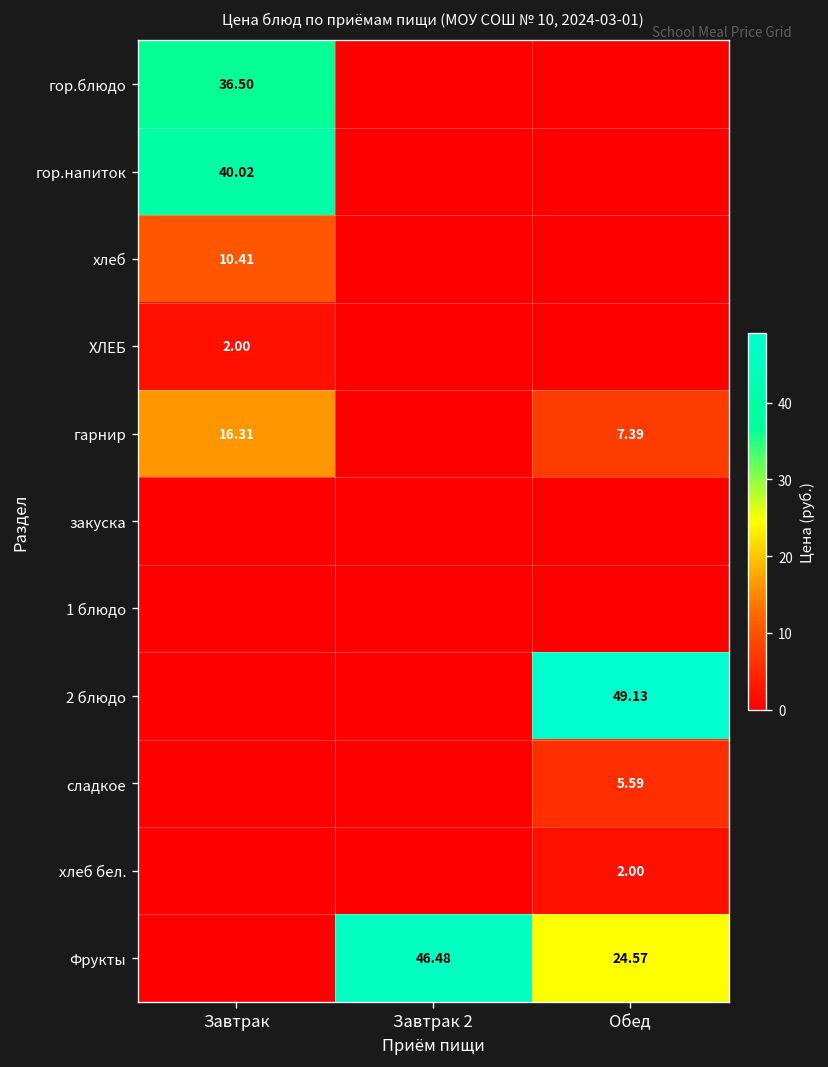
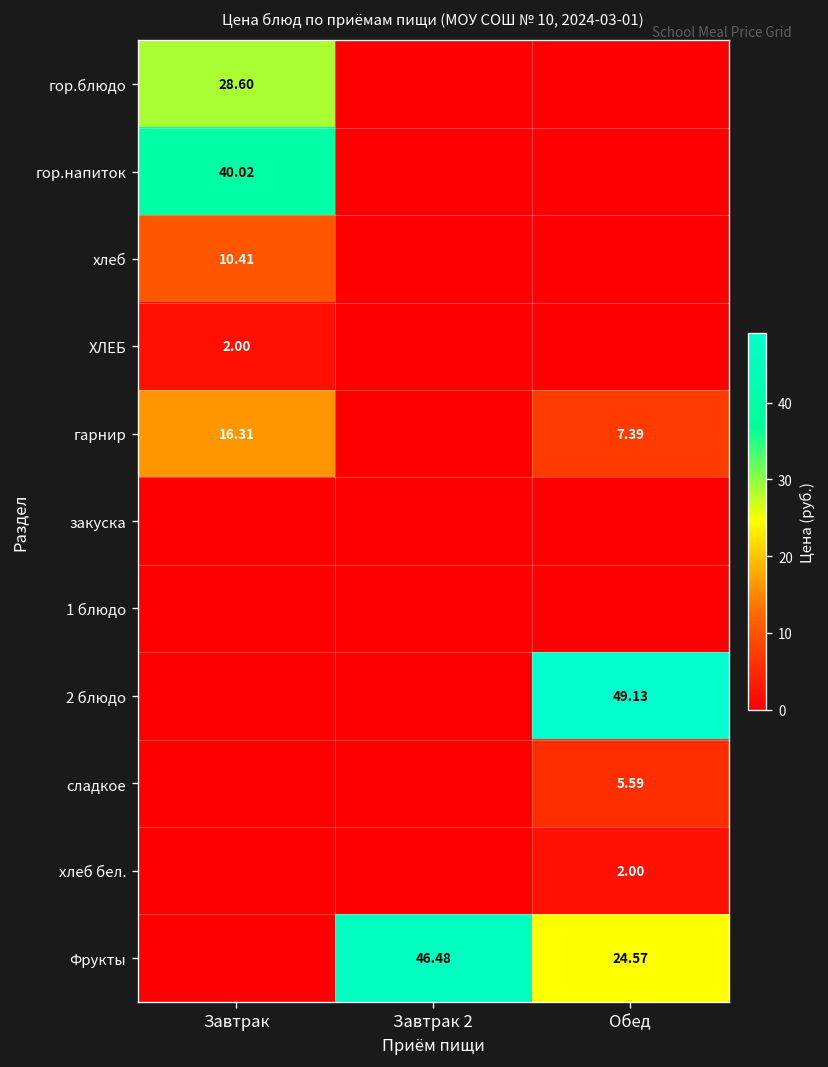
  {
    "гор.блюдо": {
-     "Завтрак": 36.50
+     "Завтрак": 28.60
    },
    "гор.напиток": {
      "Завтрак": 40.02
    },
    "хлеб": {
      "Завтрак": 10.41
    },
    "ХЛЕБ": {
      "Завтрак": 2.00
    },
    "гарнир": {
      "Завтрак": 16.31,
      "Обед": 7.39
    },
    "2 блюдо": {
      "Обед": 49.13
    },
    "сладкое": {
      "Обед": 5.59
    },
    "хлеб бел.": {
      "Обед": 2.00
    },
    "Фрукты": {
      "Завтрак 2": 46.48,
      "Обед": 24.57
    }
  }
